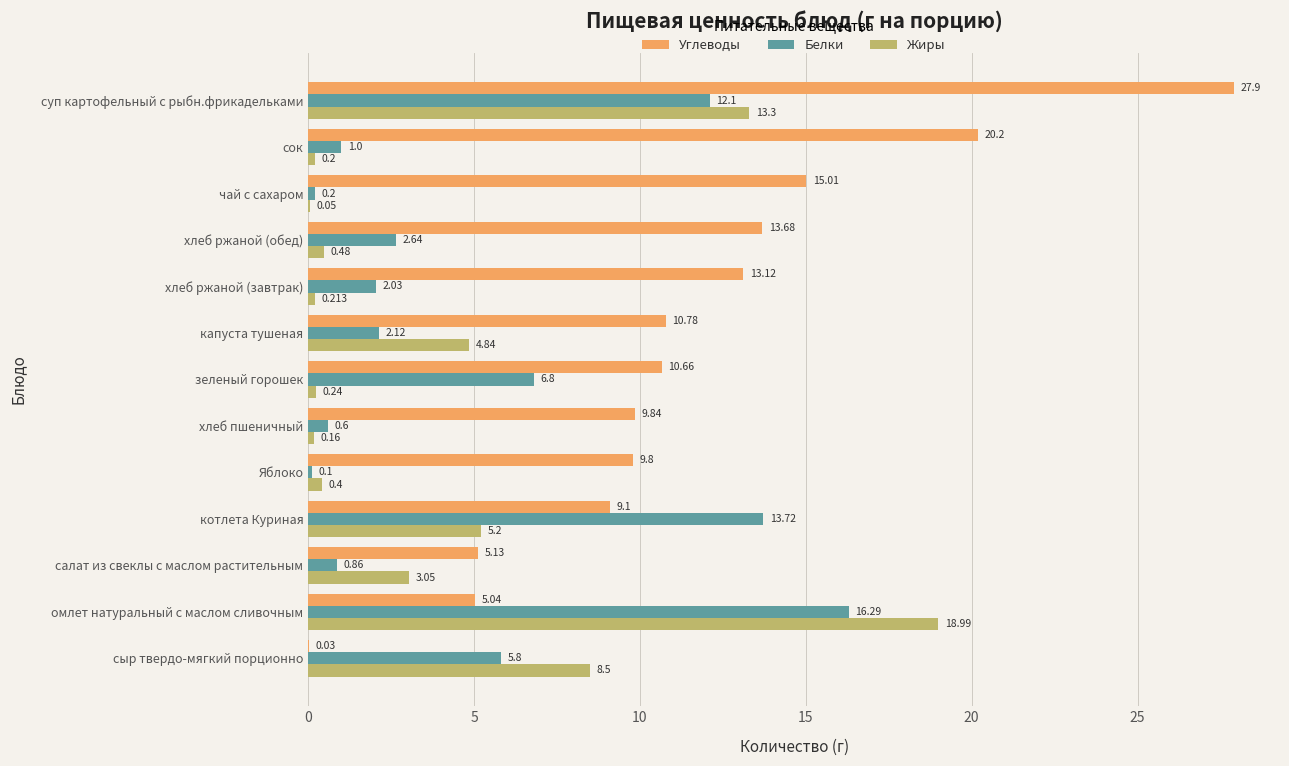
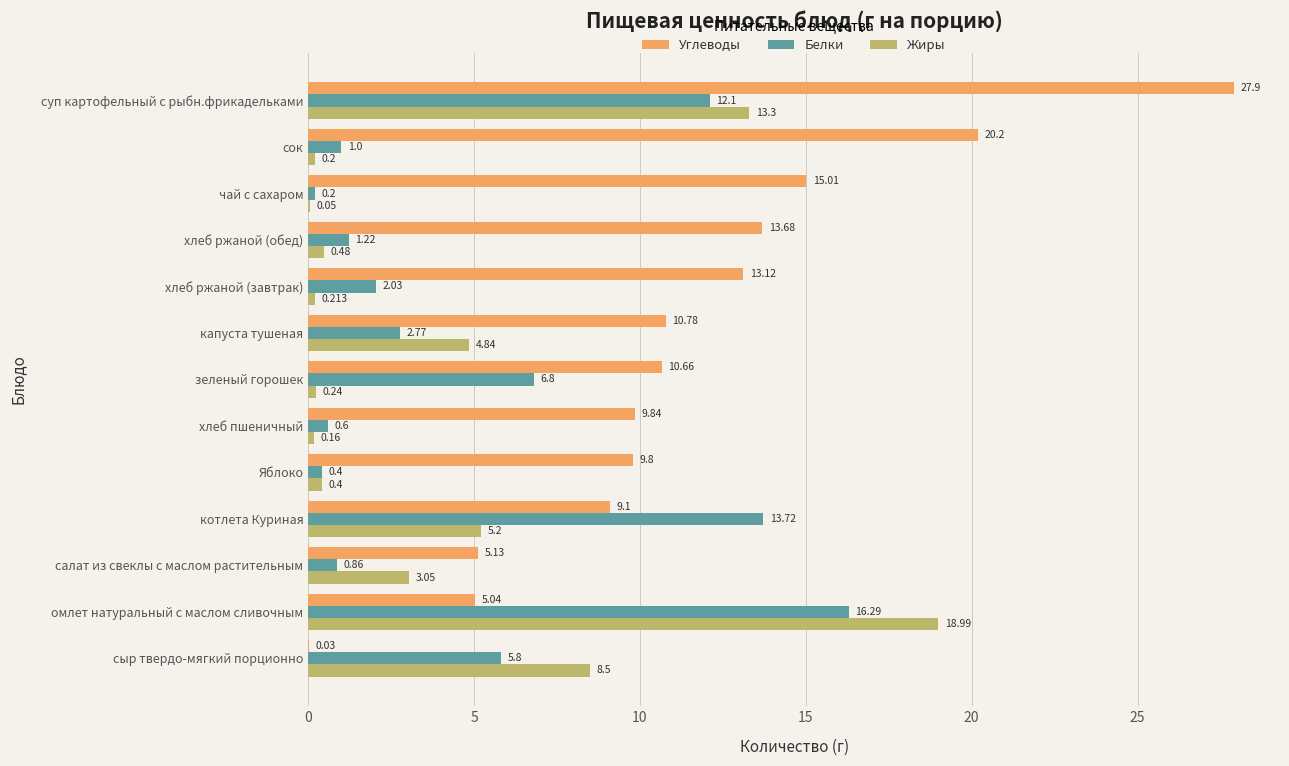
  {
    "Белки": {
      "суп картофельный с рыбн.фрикадельками": 12.1,
      "сок": 1.0,
      "чай с сахаром": 0.2,
-     "хлеб ржаной (обед)": 2.64,
+     "хлеб ржаной (обед)": 1.22,
      "хлеб ржаной (завтрак)": 2.03,
-     "капуста тушеная": 2.12,
+     "капуста тушеная": 2.77,
      "зеленый горошек": 6.8,
      "хлеб пшеничный": 0.6,
-     "Яблоко": 0.1,
+     "Яблоко": 0.4,
      "котлета Куриная": 13.72,
      "салат из свеклы с маслом растительным": 0.86,
      "омлет натуральный с маслом сливочным": 16.29,
      "сыр твердо-мягкий порционно": 5.8
    }
  }
